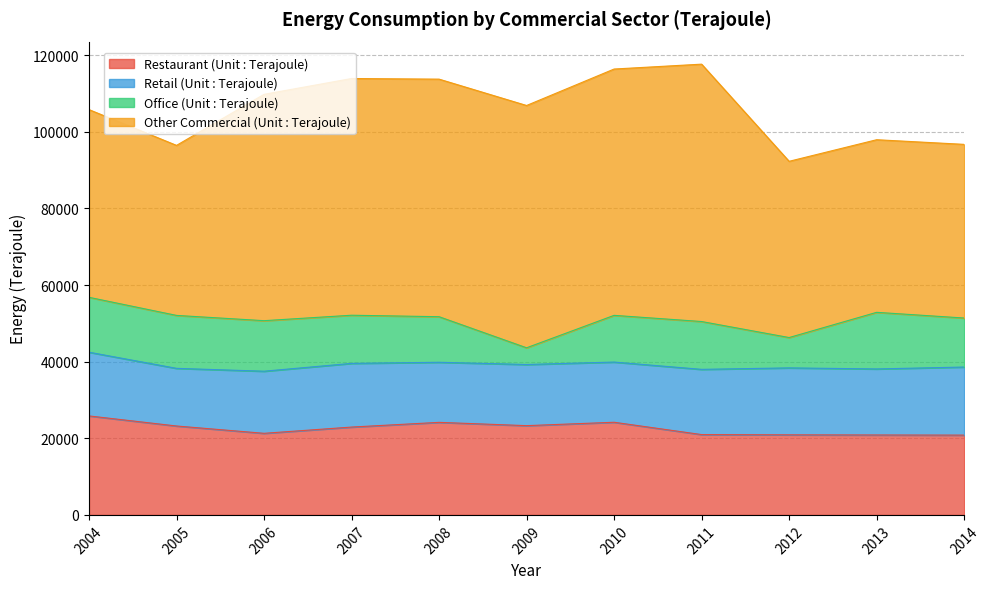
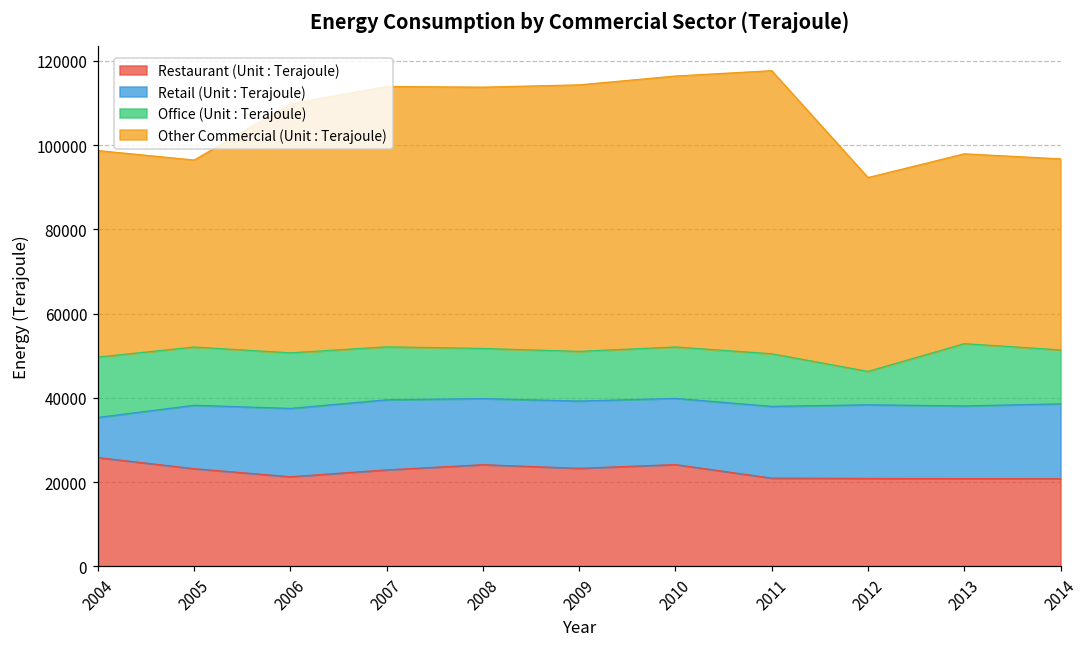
  {
    "Restaurant (Unit : Terajoule)": {
      "2004": 26000,
      "2005": 23000,
      "2006": 21000,
      "2007": 23000,
      "2008": 24000,
      "2009": 23000,
      "2010": 24000,
      "2011": 21000,
      "2012": 21000,
      "2013": 21000,
      "2014": 21000
    },
    "Retail (Unit : Terajoule)": {
-     "2004": 17000,
+     "2004": 10000,
      "2005": 15000,
      "2006": 16000,
      "2007": 17000,
      "2008": 16000,
      "2009": 16000,
      "2010": 16000,
      "2011": 17000,
      "2012": 17000,
      "2013": 17000,
      "2014": 18000
    },
    "Office (Unit : Terajoule)": {
      "2004": 14000,
      "2005": 14000,
      "2006": 13000,
      "2007": 13000,
      "2008": 12000,
-     "2009": 4000,
+     "2009": 12000,
      "2010": 12000,
      "2011": 12000,
      "2012": 8000,
      "2013": 15000,
      "2014": 13000
    },
    "Other Commercial (Unit : Terajoule)": {
      "2004": 49000,
      "2005": 44000,
      "2008": 62000,
      "2009": 63000,
      "2010": 64000,
      "2011": 67000,
      "2012": 46000,
      "2013": 45000,
      "2014": 45000
    }
  }
